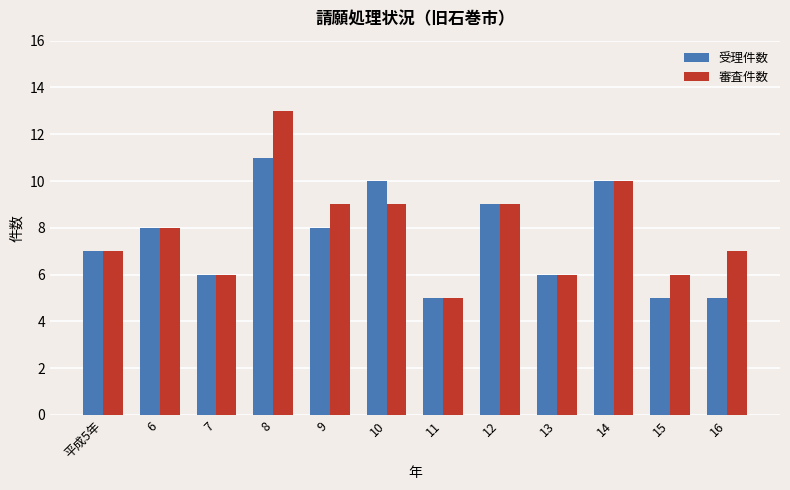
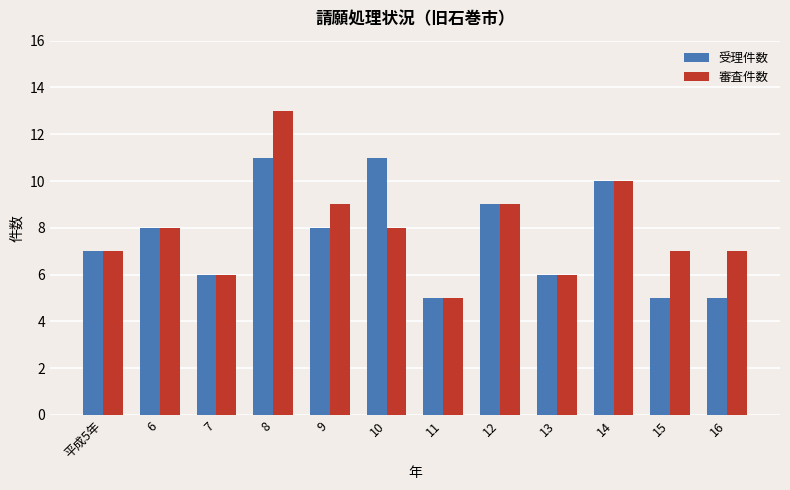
  {
    "受理件数": {
      "平成5年": 7,
      "6": 8,
      "7": 6,
      "8": 11,
      "9": 8,
-     "10": 10,
+     "10": 11,
      "11": 5,
      "12": 9,
      "13": 6,
      "14": 10,
      "15": 5,
      "16": 5
    },
    "審査件数": {
      "平成5年": 7,
      "6": 8,
      "7": 6,
      "8": 13,
      "9": 9,
-     "10": 9,
+     "10": 8,
      "11": 5,
      "12": 9,
      "13": 6,
      "14": 10,
-     "15": 6,
+     "15": 7,
      "16": 7
    }
  }
